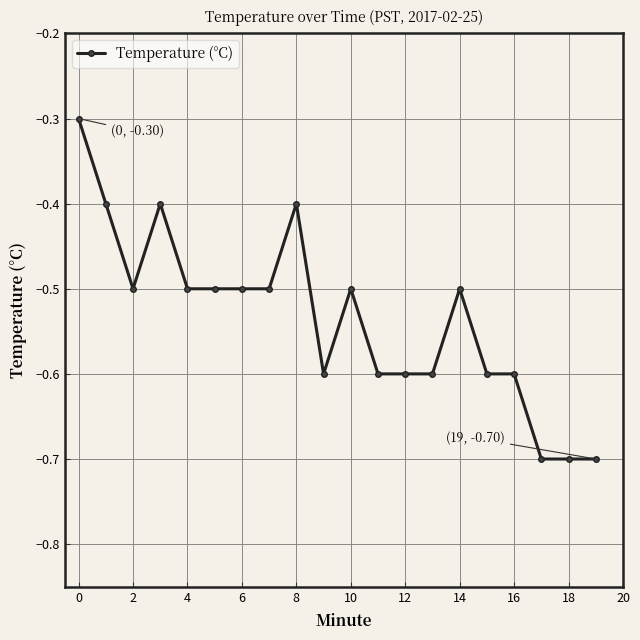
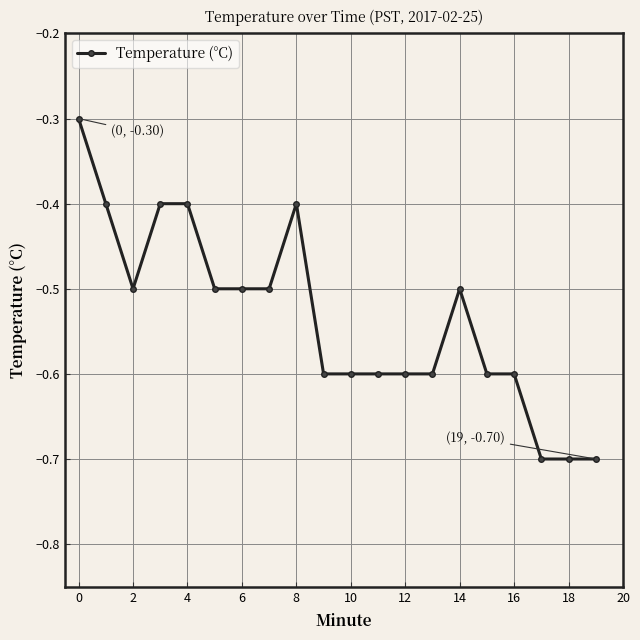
  {
    "2": -0.5,
-   "4": -0.5,
+   "4": -0.4,
    "6": -0.5,
    "8": -0.4,
-   "10": -0.5,
+   "10": -0.6,
    "12": -0.6,
    "14": -0.5,
    "16": -0.6
  }
